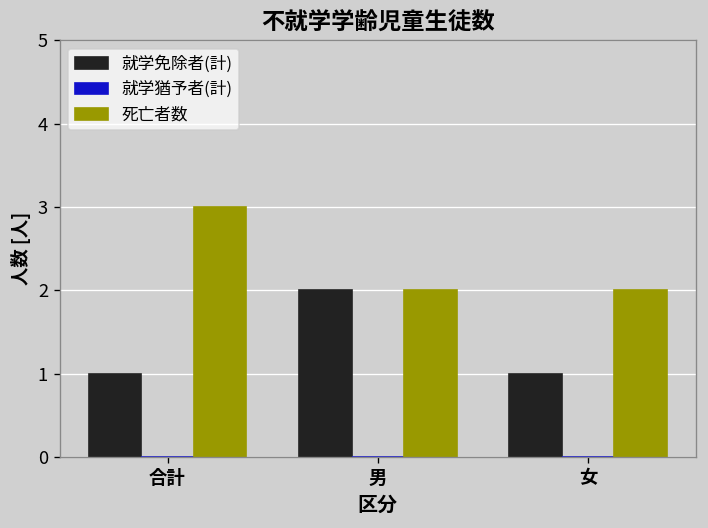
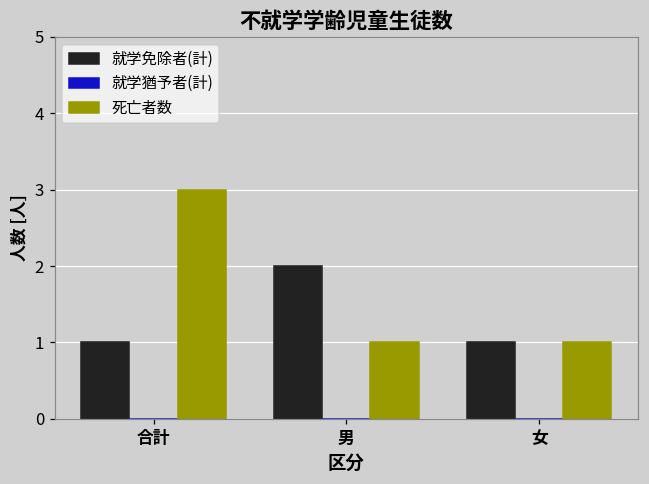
  {
    "就学免除者(計)": {
      "合計": 1,
      "男": 2,
      "女": 1
    },
    "就学猶予者(計)": {
      "合計": 0,
      "男": 0,
      "女": 0
    },
    "死亡者数": {
      "合計": 3,
-     "男": 2,
-     "女": 2
+     "男": 1,
+     "女": 1
    }
  }
